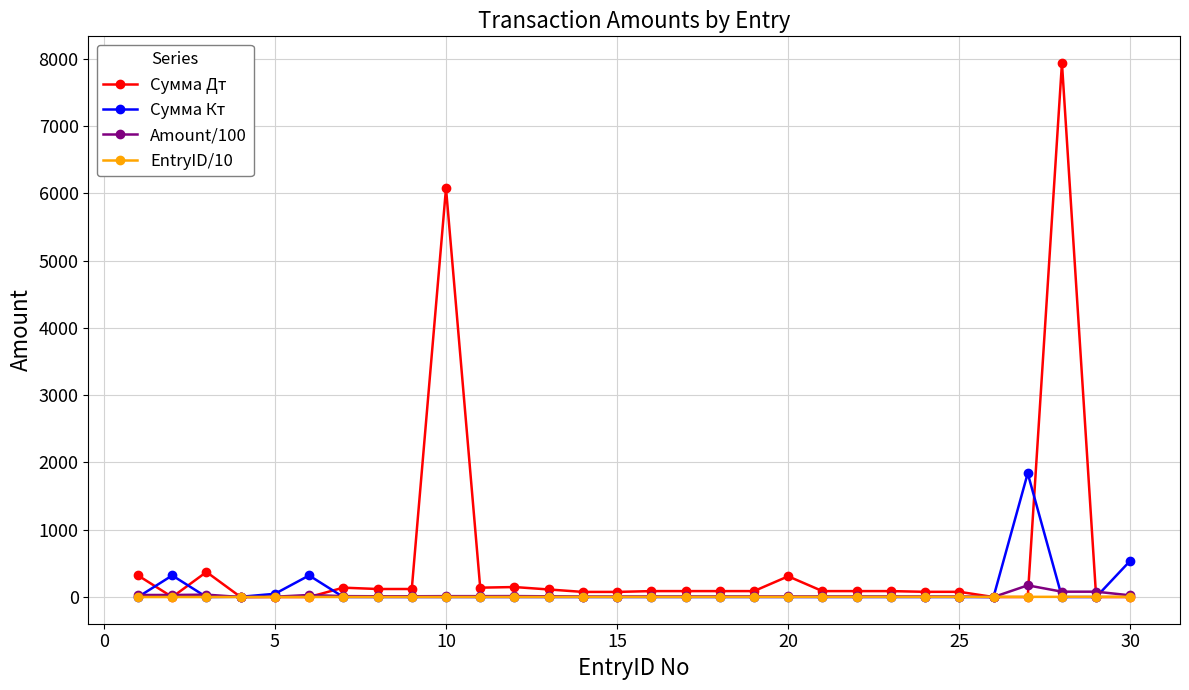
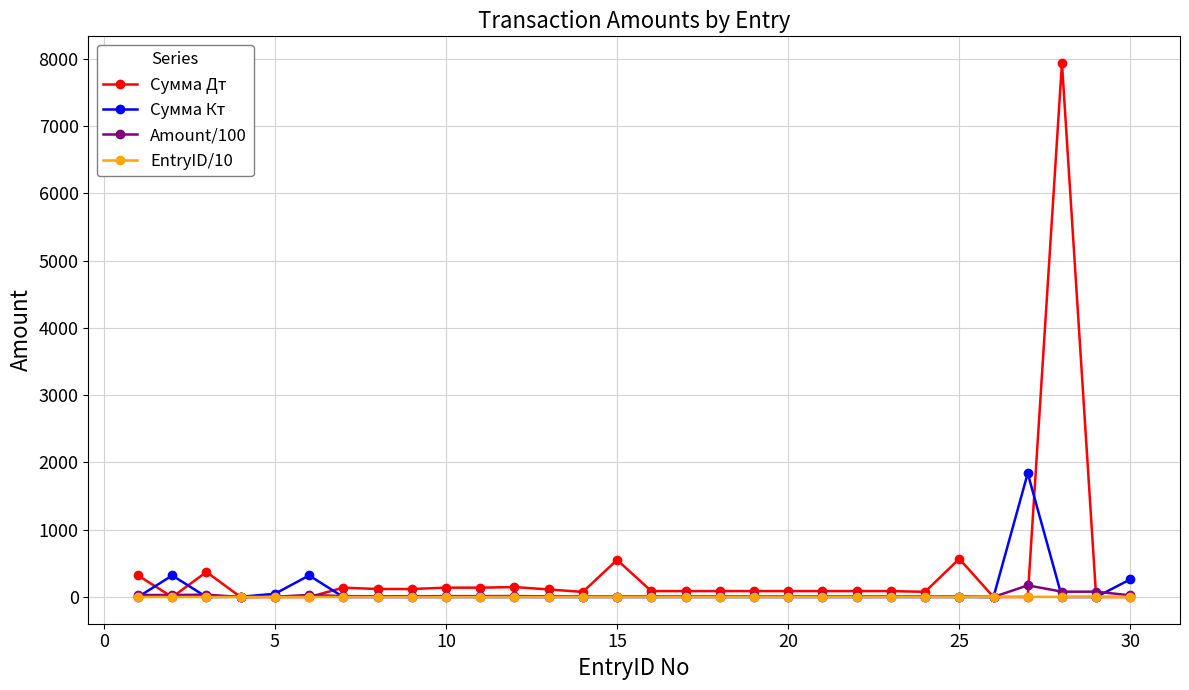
  {
    "Сумма Дт": {
-     "10": 6100,
-     "15": 100,
-     "20": 300,
-     "25": 100
+     "10": 100,
+     "15": 600,
+     "20": 100,
+     "25": 600
    },
    "Сумма Кт": {
      "5": 0,
-     "30": 500
+     "30": 300
    }
  }
